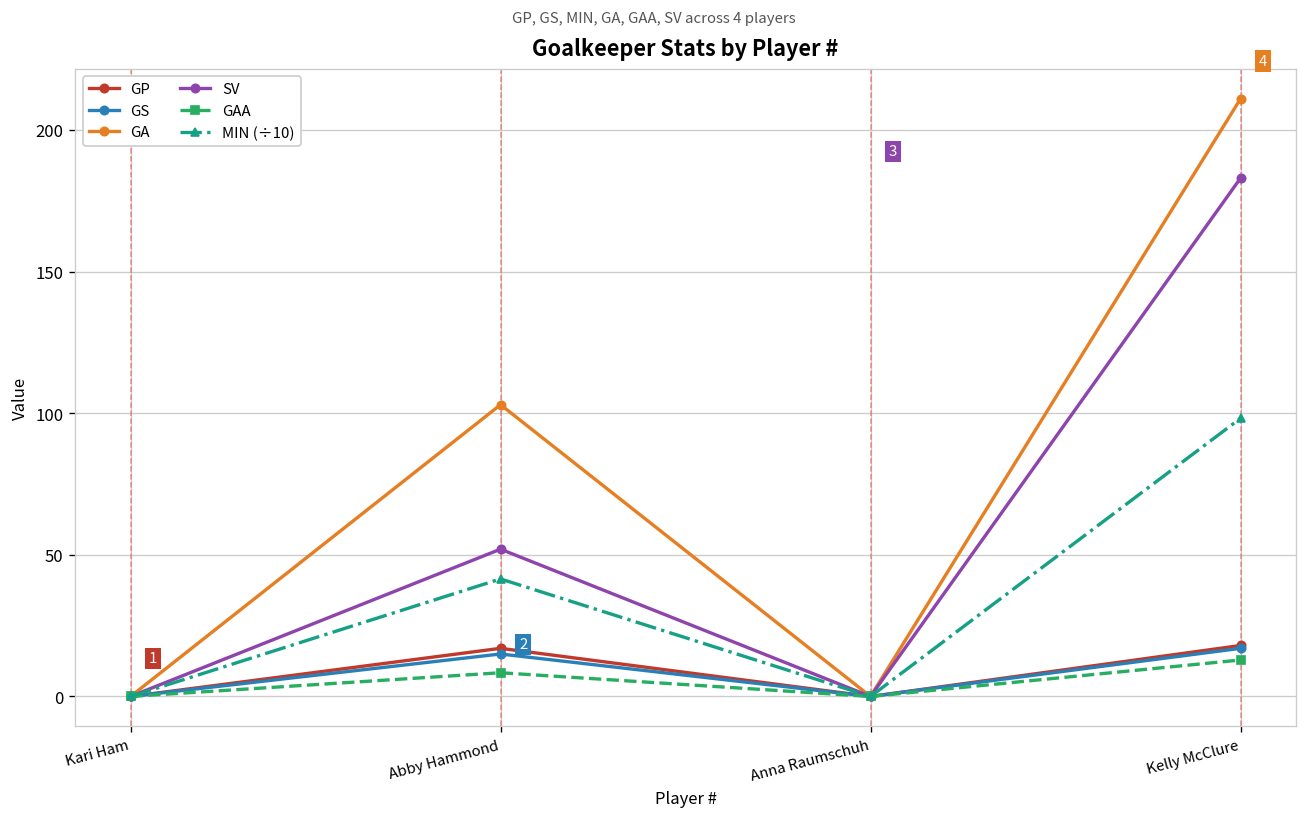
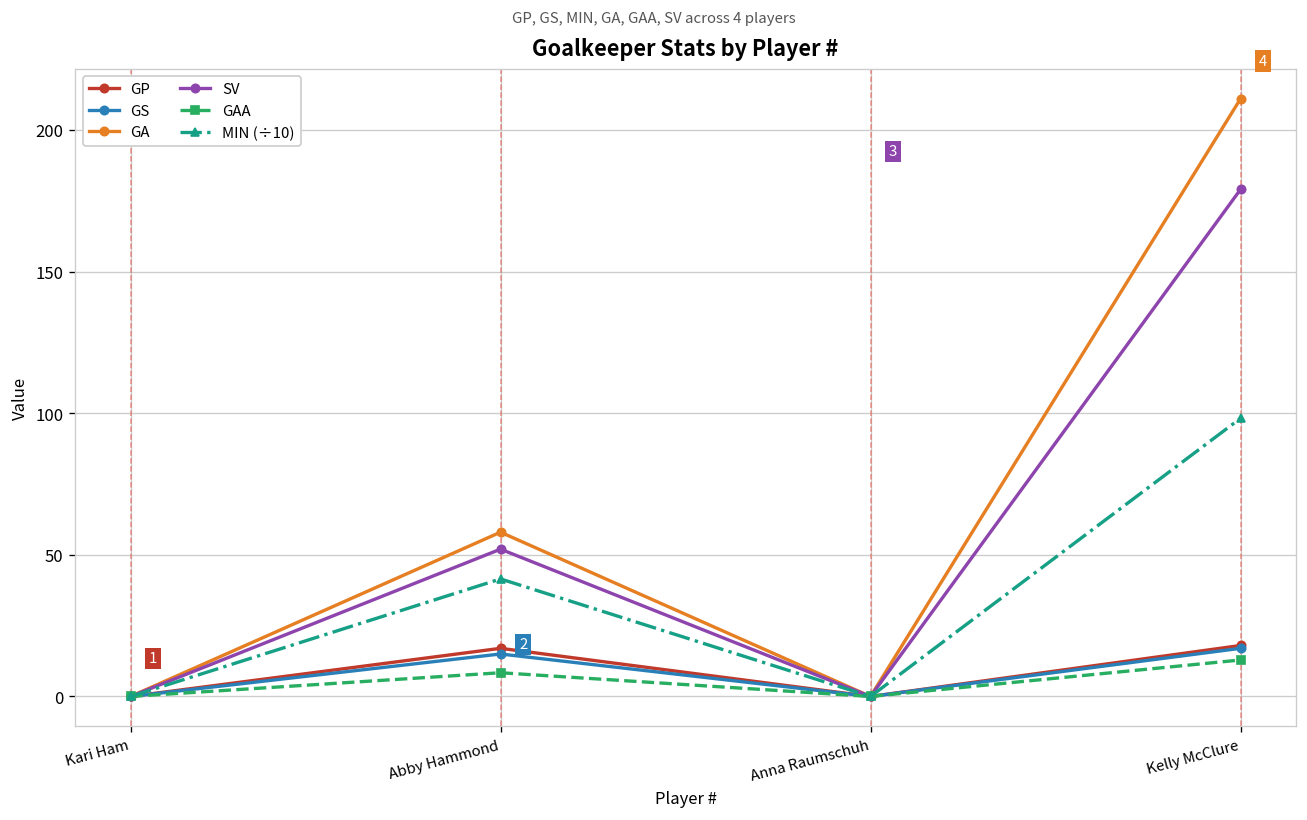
  {
    "GA": {
-     "Abby Hammond": 103,
+     "Abby Hammond": 58,
      "Kelly McClure": 211
    },
    "SV": {
      "Abby Hammond": 52,
-     "Kelly McClure": 183
+     "Kelly McClure": 179
    }
  }
